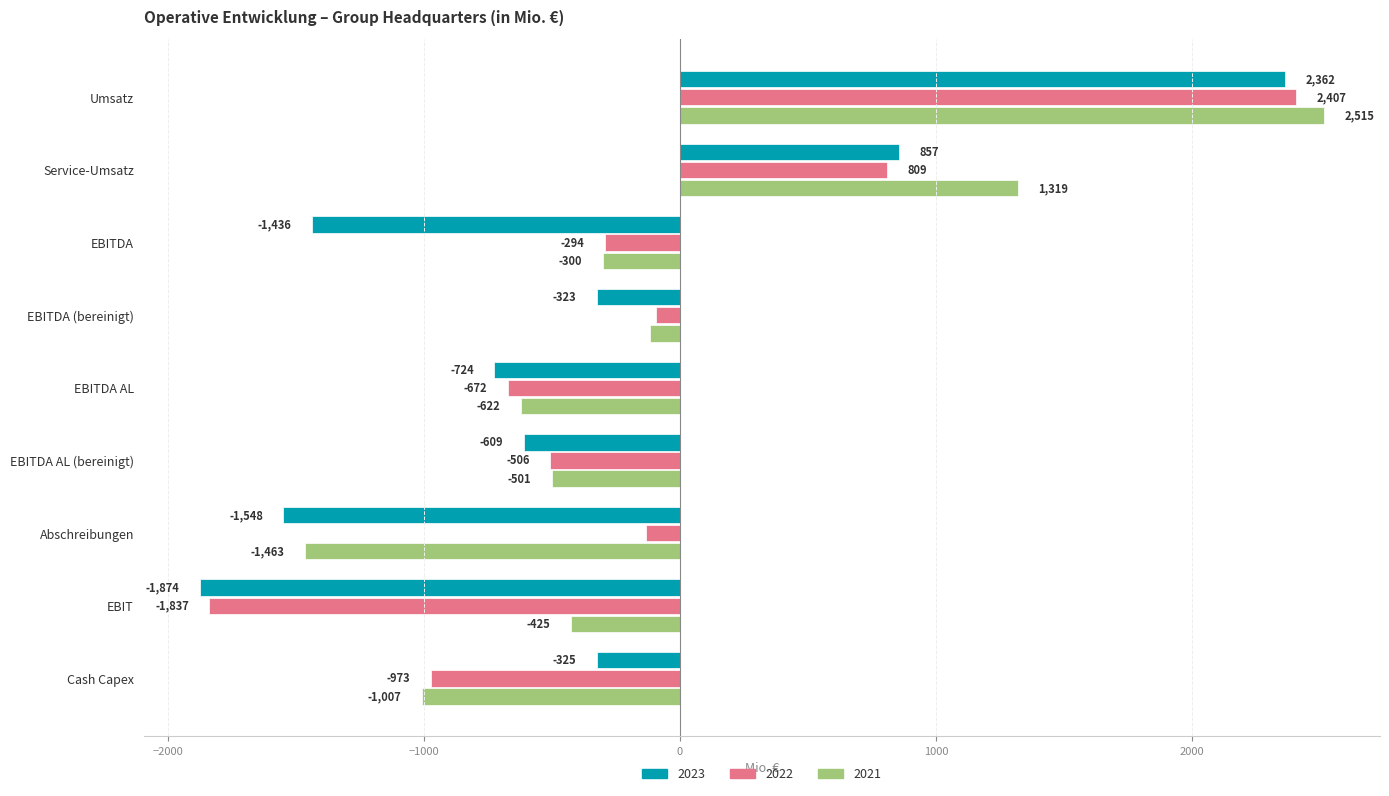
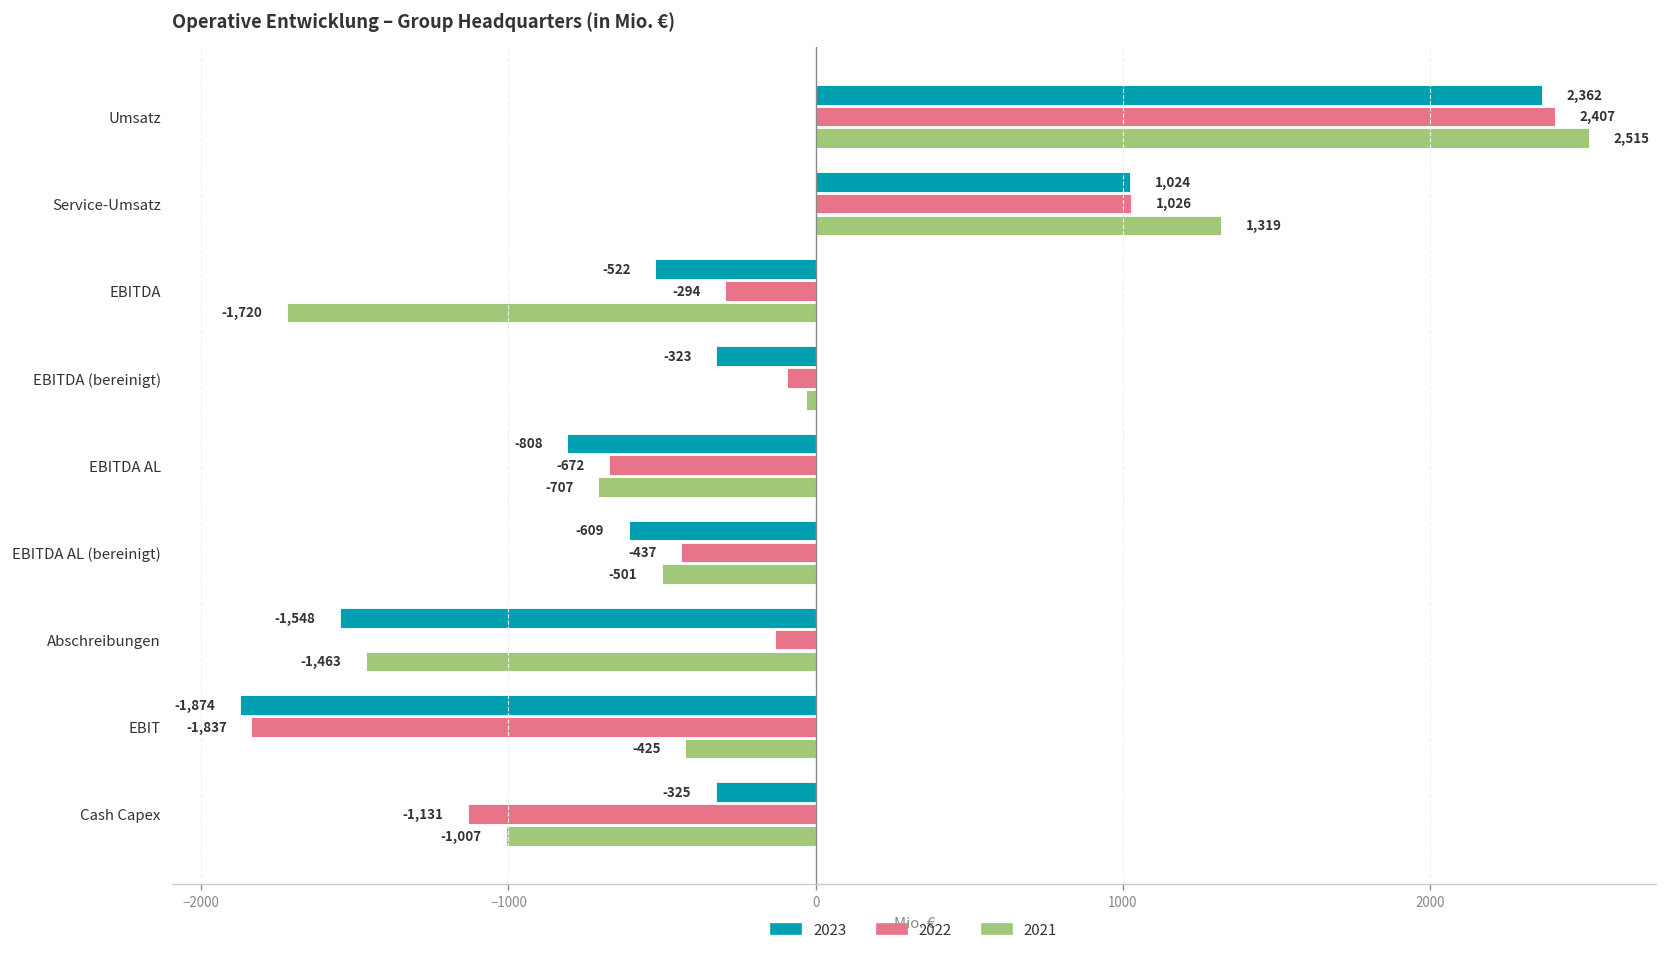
  {
    "2023": {
      "Umsatz": "2,362",
-     "Service-Umsatz": "857",
-     "EBITDA": "-1,436",
+     "Service-Umsatz": "1,024",
+     "EBITDA": "-522",
      "EBITDA (bereinigt)": "-323",
-     "EBITDA AL": "-724",
+     "EBITDA AL": "-808",
      "EBITDA AL (bereinigt)": "-609",
      "Abschreibungen": "-1,548",
      "EBIT": "-1,874",
      "Cash Capex": "-325"
    },
    "2022": {
      "Umsatz": "2,407",
-     "Service-Umsatz": "809",
+     "Service-Umsatz": "1,026",
      "EBITDA": "-294",
      "EBITDA AL": "-672",
-     "EBITDA AL (bereinigt)": "-506",
+     "EBITDA AL (bereinigt)": "-437",
      "EBIT": "-1,837",
-     "Cash Capex": "-973"
+     "Cash Capex": "-1,131"
    },
    "2021": {
      "Umsatz": "2,515",
      "Service-Umsatz": "1,319",
-     "EBITDA": "-300",
-     "EBITDA (bereinigt)": "-120",
-     "EBITDA AL": "-622",
+     "EBITDA": "-1,720",
+     "EBITDA (bereinigt)": "-30",
+     "EBITDA AL": "-707",
      "EBITDA AL (bereinigt)": "-501",
      "Abschreibungen": "-1,463",
      "EBIT": "-425",
      "Cash Capex": "-1,007"
    }
  }
